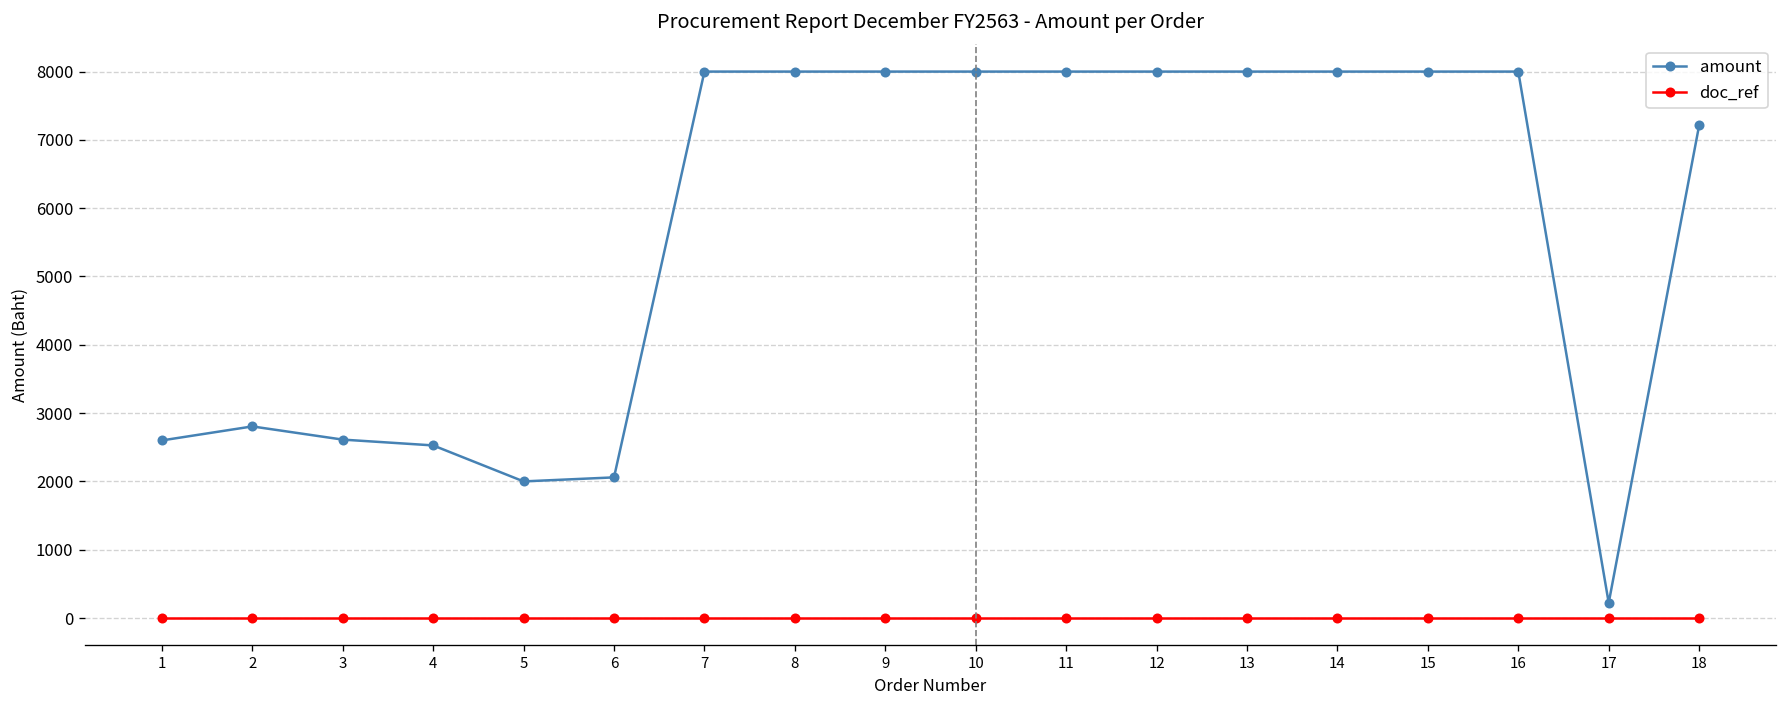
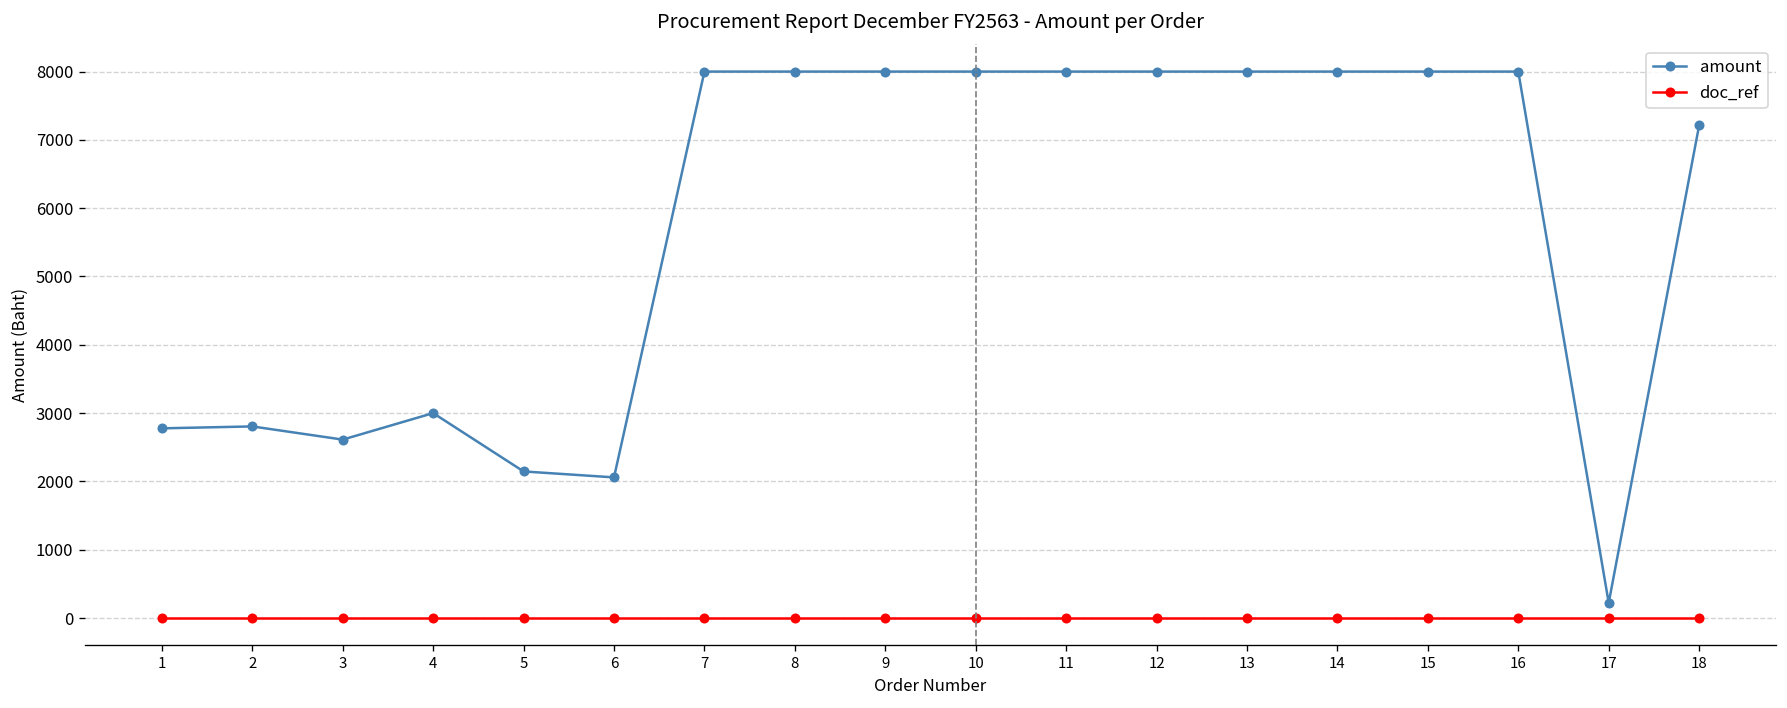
  {
    "amount": {
-     "1": 2600,
+     "1": 2800,
      "2": 2800,
      "3": 2600,
-     "4": 2500,
-     "5": 2000,
+     "4": 3000,
+     "5": 2100,
      "6": 2100,
      "7": 8000,
      "8": 8000,
      "9": 8000,
      "10": 8000,
      "11": 8000,
      "12": 8000,
      "13": 8000,
      "14": 8000,
      "15": 8000,
      "16": 8000,
      "17": 200,
      "18": 7200
    },
    "doc_ref": {
      "1": 0,
      "2": 0,
      "3": 0,
      "4": 0,
      "5": 0,
      "6": 0,
      "7": 0,
      "8": 0,
      "9": 0,
      "10": 0,
      "11": 0,
      "12": 0,
      "13": 0,
      "14": 0,
      "15": 0,
      "16": 0,
      "17": 0,
      "18": 0
    }
  }
